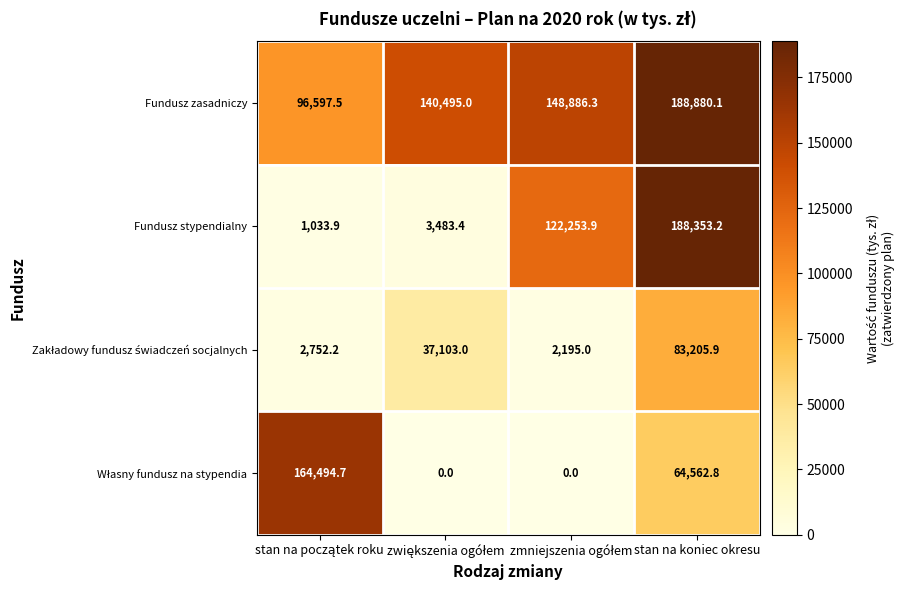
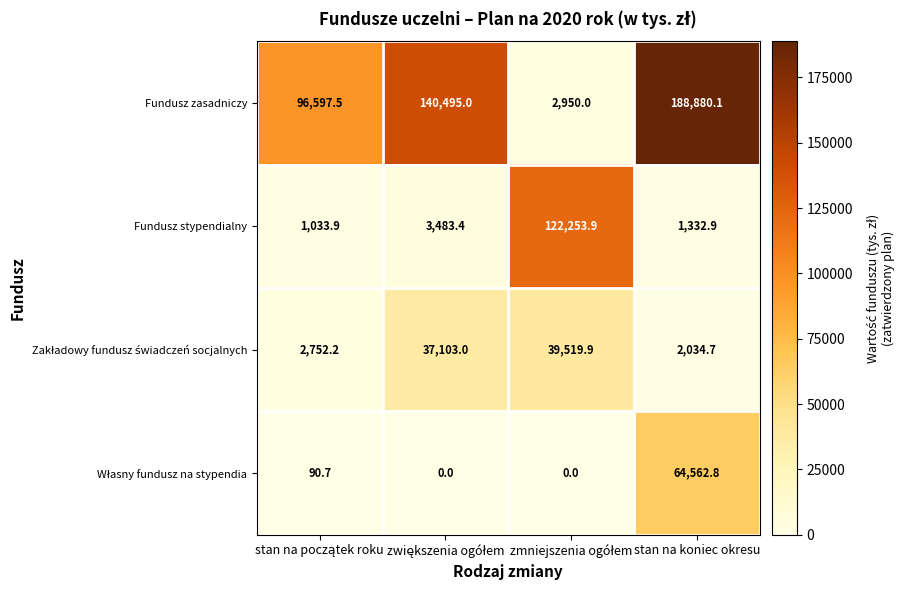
  {
    "Fundusz zasadniczy": {
      "stan na początek roku": "96,597.5",
      "zwiększenia ogółem": "140,495.0",
-     "zmniejszenia ogółem": "148,886.3",
+     "zmniejszenia ogółem": "2,950.0",
      "stan na koniec okresu": "188,880.1"
    },
    "Fundusz stypendialny": {
      "stan na początek roku": "1,033.9",
      "zwiększenia ogółem": "3,483.4",
      "zmniejszenia ogółem": "122,253.9",
-     "stan na koniec okresu": "188,353.2"
+     "stan na koniec okresu": "1,332.9"
    },
    "Zakładowy fundusz świadczeń socjalnych": {
      "stan na początek roku": "2,752.2",
      "zwiększenia ogółem": "37,103.0",
-     "zmniejszenia ogółem": "2,195.0",
-     "stan na koniec okresu": "83,205.9"
+     "zmniejszenia ogółem": "39,519.9",
+     "stan na koniec okresu": "2,034.7"
    },
    "Własny fundusz na stypendia": {
-     "stan na początek roku": "164,494.7",
+     "stan na początek roku": "90.7",
      "zwiększenia ogółem": "0.0",
      "zmniejszenia ogółem": "0.0",
      "stan na koniec okresu": "64,562.8"
    }
  }
